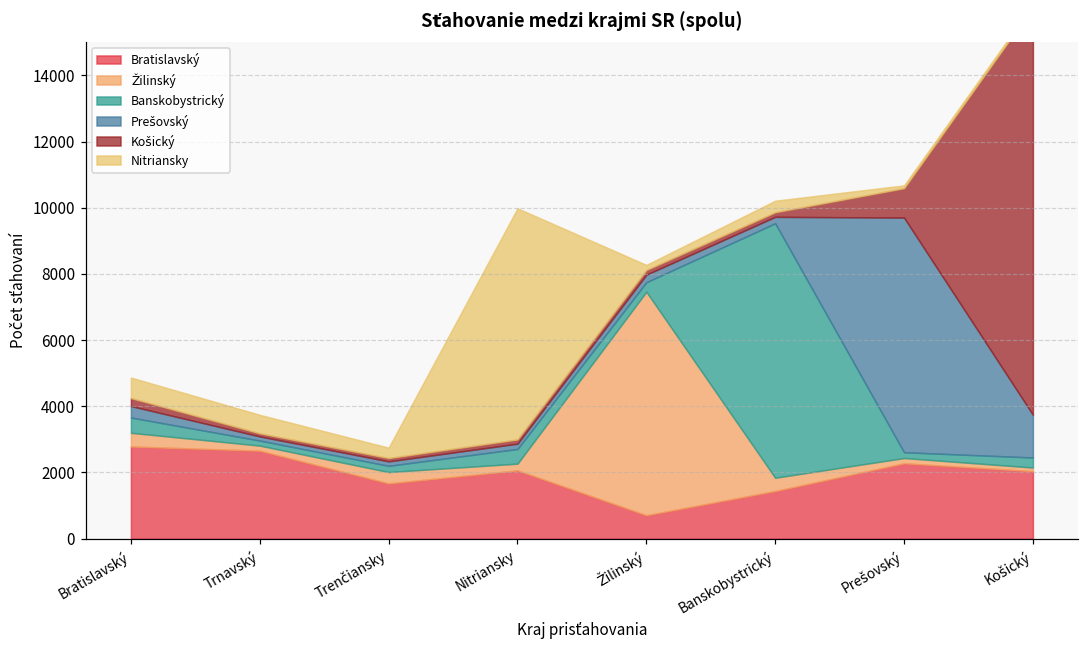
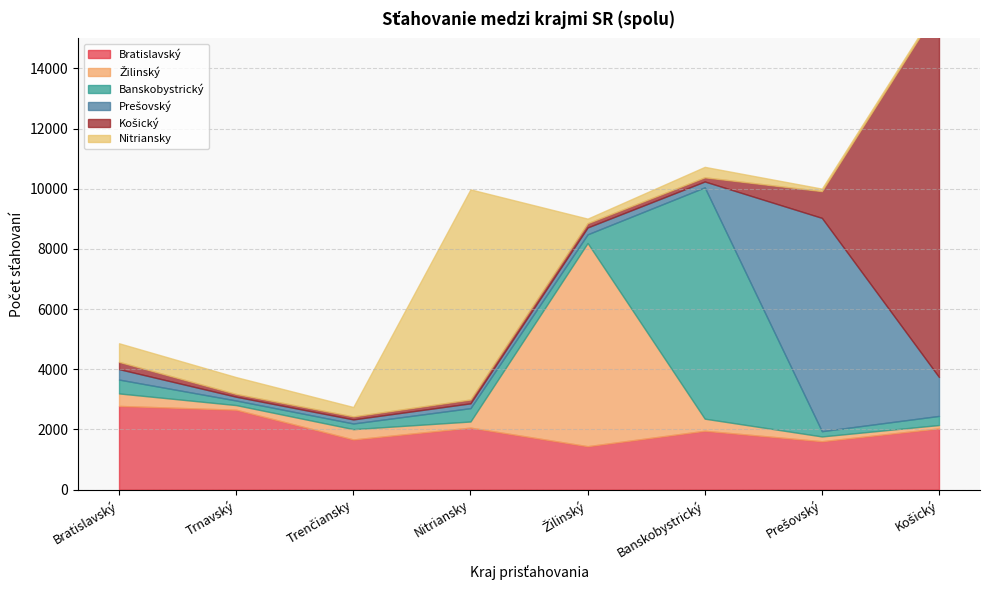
  {
    "Bratislavský": {
      "Bratislavský": 2800,
      "Trnavský": 2700,
      "Trenčiansky": 1700,
      "Nitriansky": 2100,
-     "Žilinský": 700,
-     "Banskobystrický": 1400,
-     "Prešovský": 2300,
+     "Žilinský": 1400,
+     "Banskobystrický": 2000,
+     "Prešovský": 1600,
      "Košický": 2000
    },
    "Košický": {
      "Bratislavský": 200,
      "Trnavský": 100,
      "Trenčiansky": 100,
      "Nitriansky": 100,
      "Žilinský": 100,
      "Banskobystrický": 100,
      "Prešovský": 900
    }
  }
